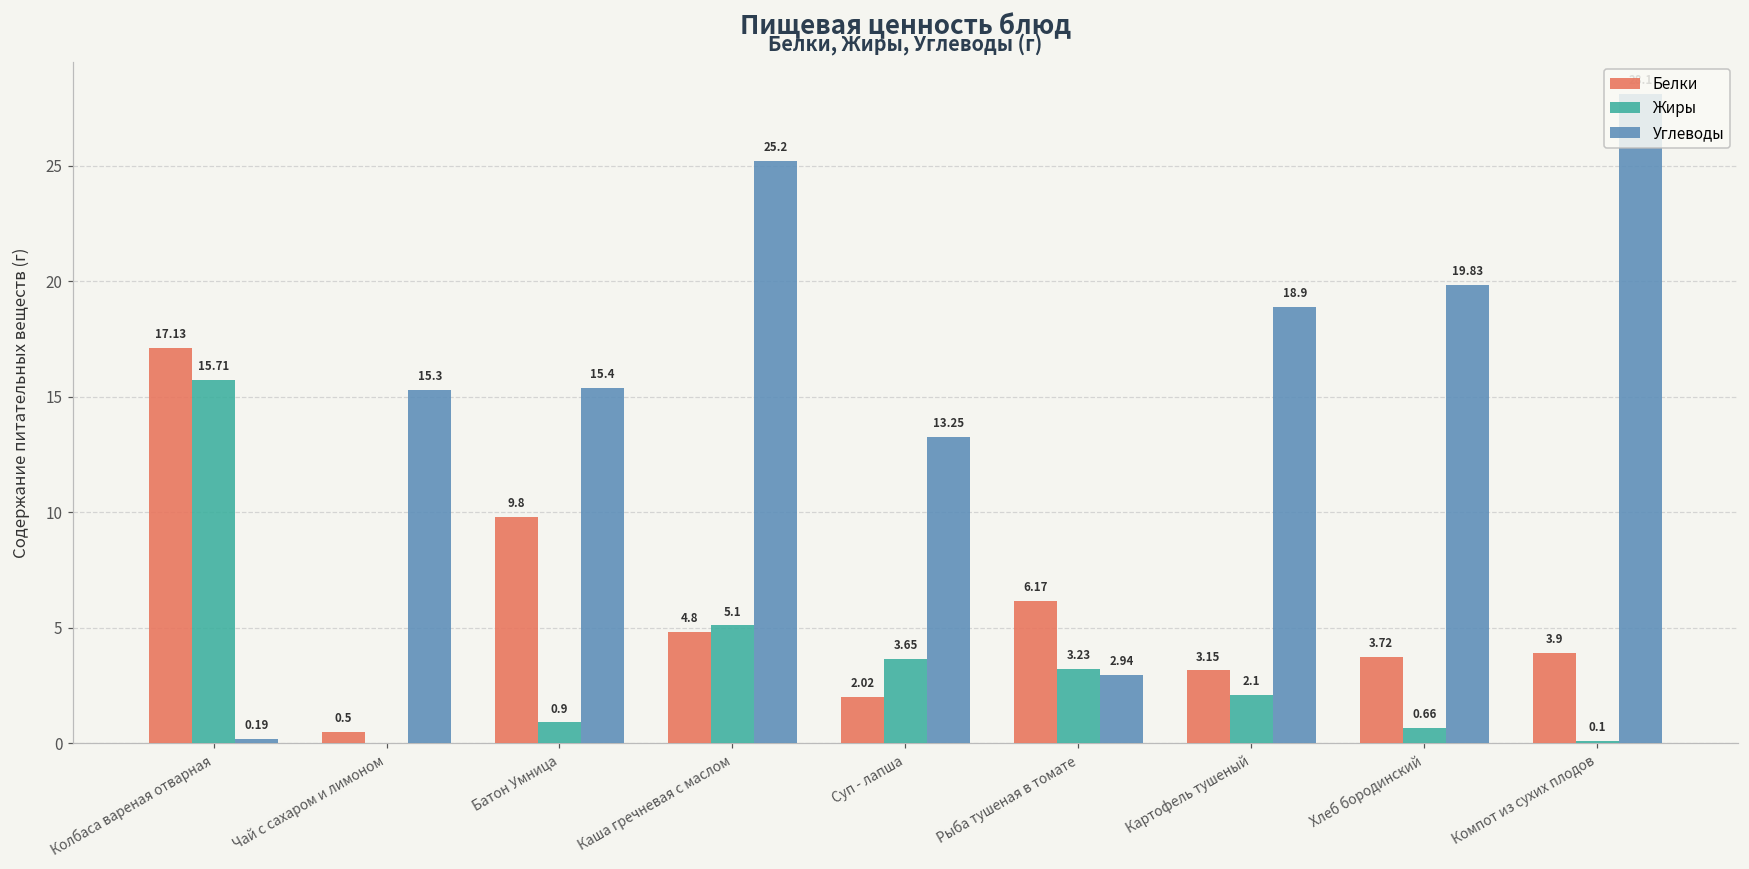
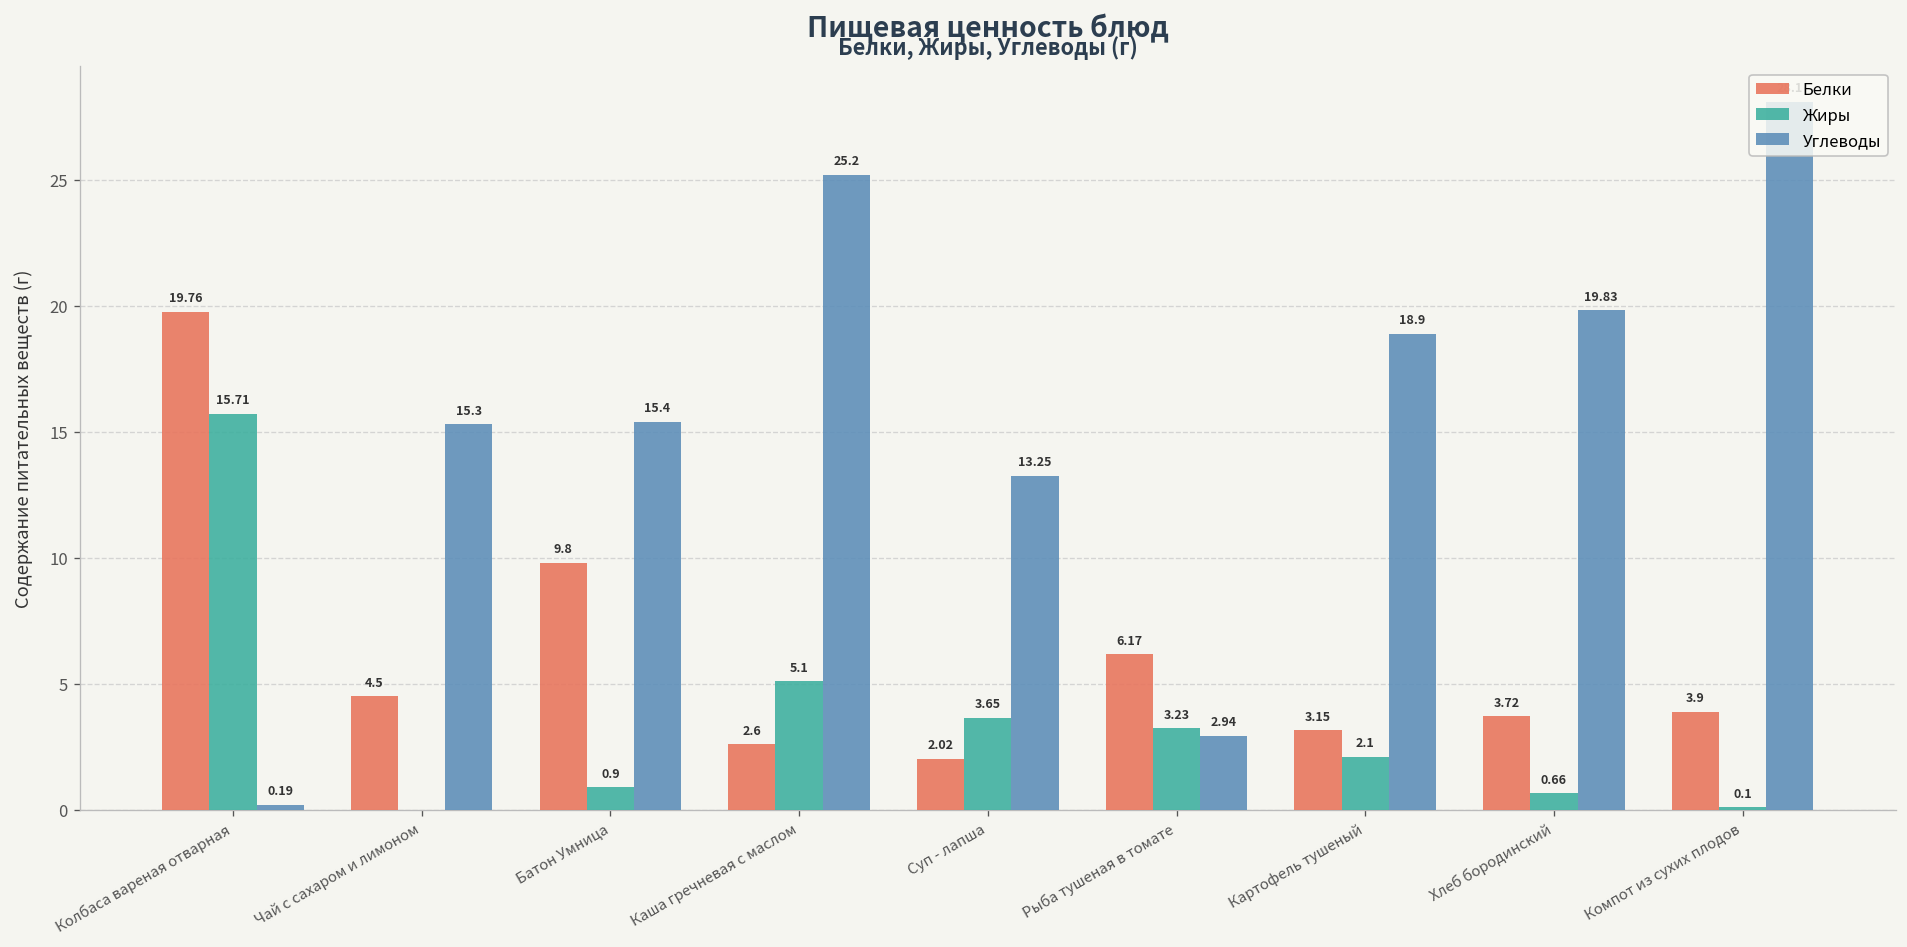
  {
    "Белки": {
-     "Колбаса вареная отварная": 17.13,
-     "Чай с сахаром и лимоном": 0.5,
+     "Колбаса вареная отварная": 19.76,
+     "Чай с сахаром и лимоном": 4.5,
      "Батон Умница": 9.8,
-     "Каша гречневая с маслом": 4.8,
+     "Каша гречневая с маслом": 2.6,
      "Суп - лапша": 2.02,
      "Рыба тушеная в томате": 6.17,
      "Картофель тушеный": 3.15,
      "Хлеб бородинский": 3.72,
      "Компот из сухих плодов": 3.9
    }
  }
